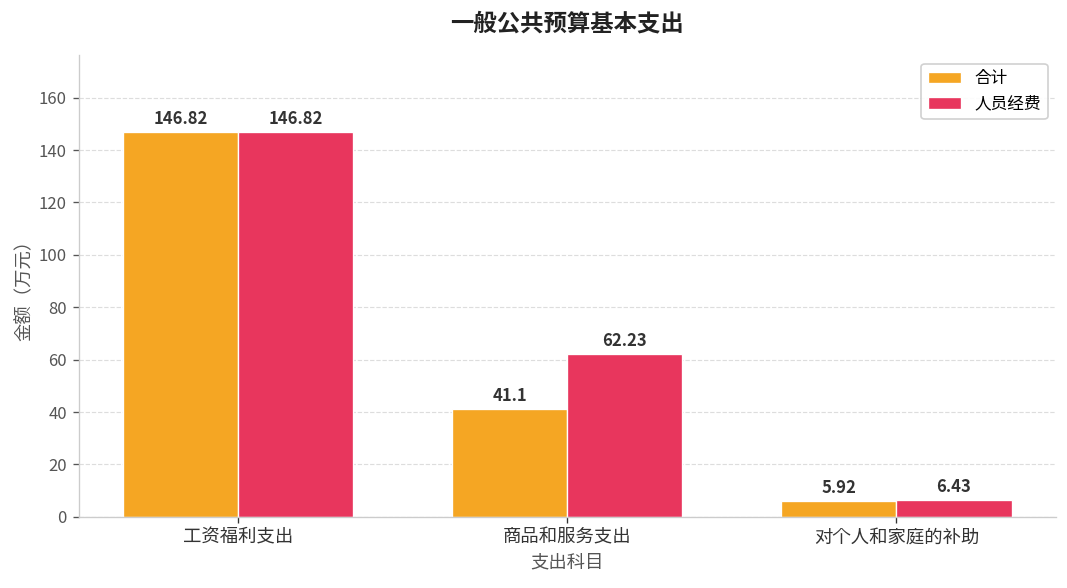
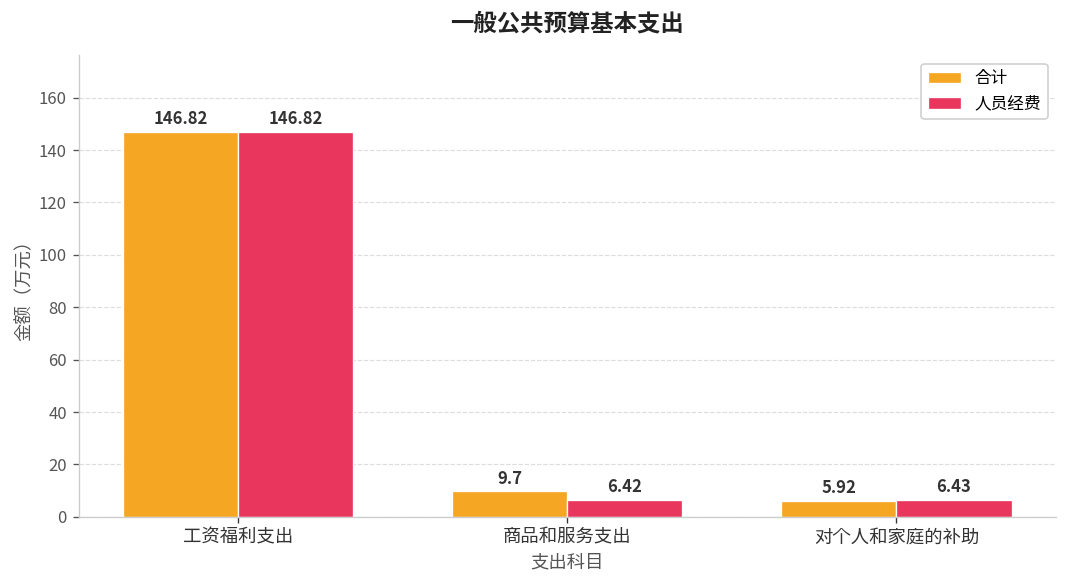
  {
    "合计": {
      "工资福利支出": 146.82,
-     "商品和服务支出": 41.1,
+     "商品和服务支出": 9.7,
      "对个人和家庭的补助": 5.92
    },
    "人员经费": {
      "工资福利支出": 146.82,
-     "商品和服务支出": 62.23,
+     "商品和服务支出": 6.42,
      "对个人和家庭的补助": 6.43
    }
  }
